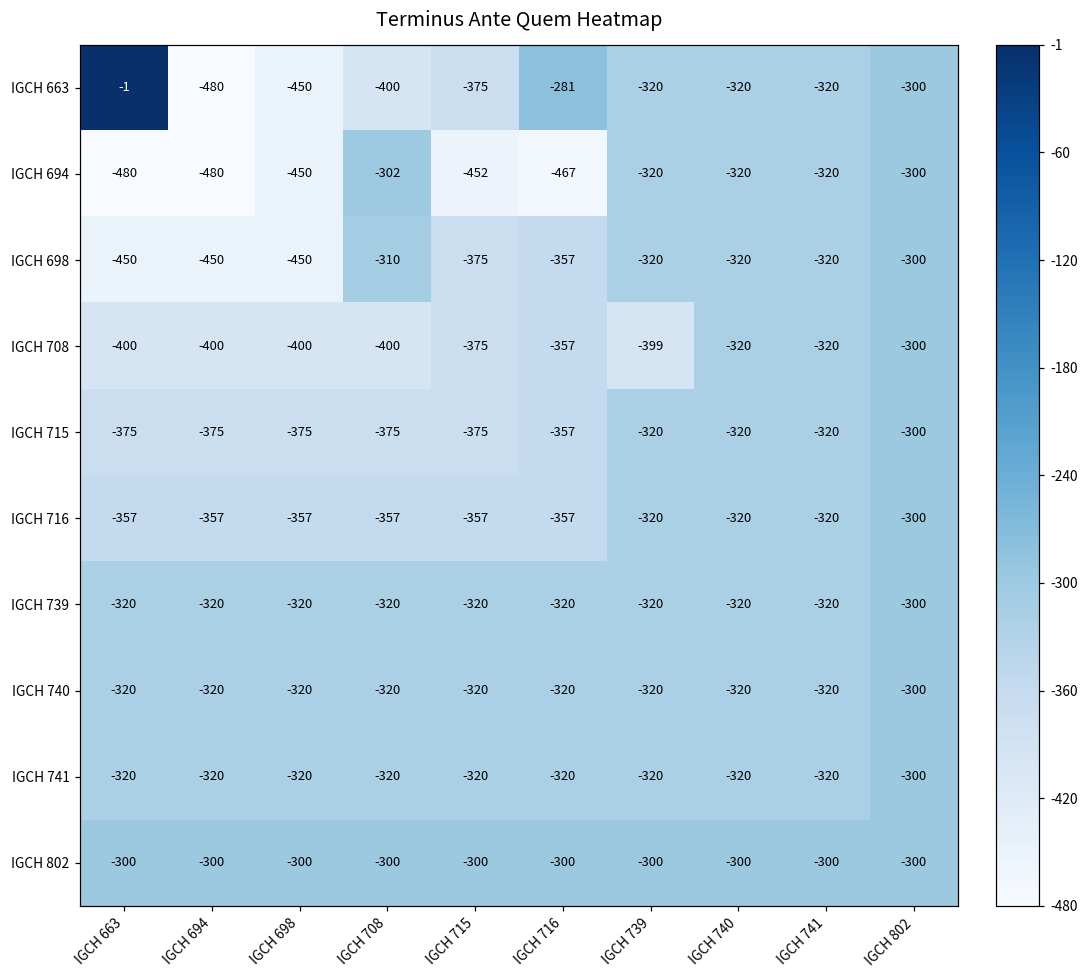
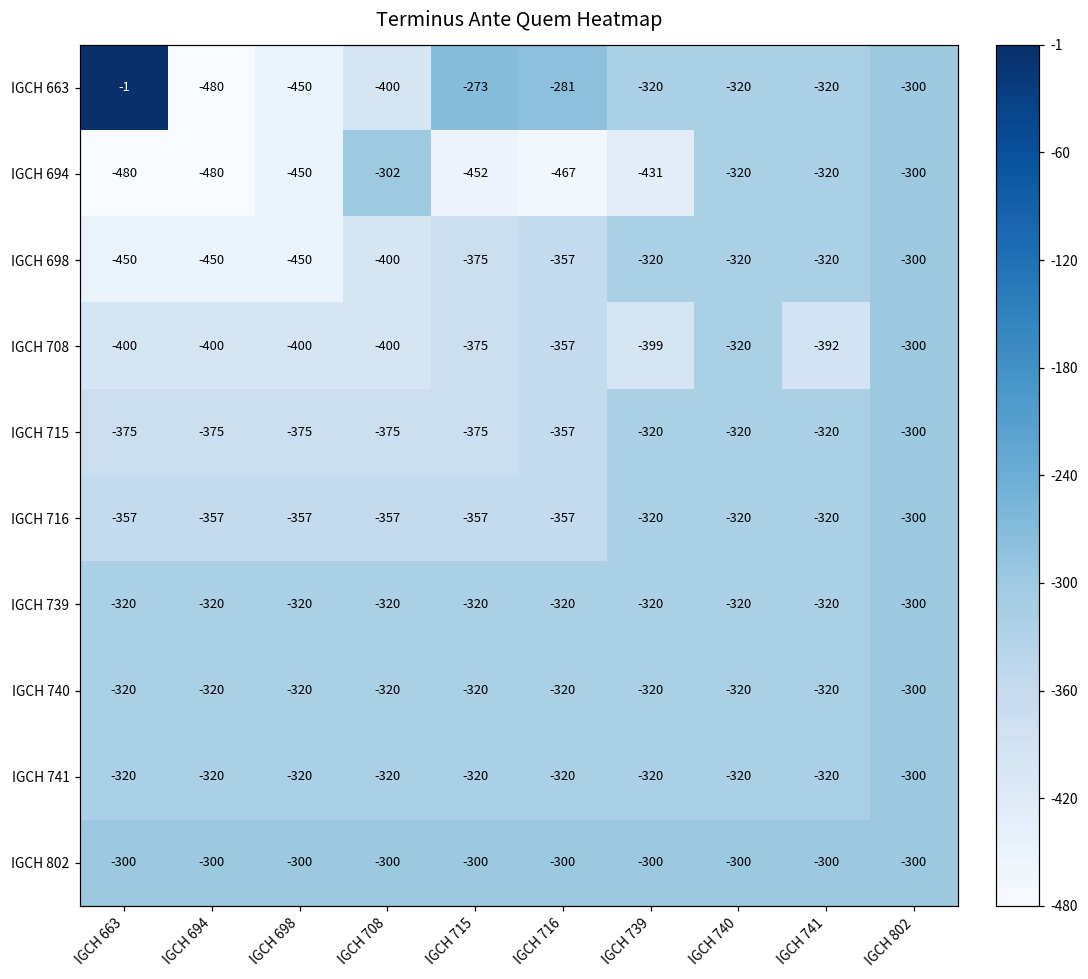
  {
    "IGCH 663": {
      "IGCH 663": -1,
      "IGCH 694": -480,
      "IGCH 698": -450,
      "IGCH 708": -400,
-     "IGCH 715": -375,
+     "IGCH 715": -273,
      "IGCH 716": -281,
      "IGCH 739": -320,
      "IGCH 740": -320,
      "IGCH 741": -320,
      "IGCH 802": -300
    },
    "IGCH 694": {
      "IGCH 663": -480,
      "IGCH 694": -480,
      "IGCH 698": -450,
      "IGCH 708": -302,
      "IGCH 715": -452,
      "IGCH 716": -467,
-     "IGCH 739": -320,
+     "IGCH 739": -431,
      "IGCH 740": -320,
      "IGCH 741": -320,
      "IGCH 802": -300
    },
    "IGCH 698": {
      "IGCH 663": -450,
      "IGCH 694": -450,
      "IGCH 698": -450,
-     "IGCH 708": -310,
+     "IGCH 708": -400,
      "IGCH 715": -375,
      "IGCH 716": -357,
      "IGCH 739": -320,
      "IGCH 740": -320,
      "IGCH 741": -320,
      "IGCH 802": -300
    },
    "IGCH 708": {
      "IGCH 663": -400,
      "IGCH 694": -400,
      "IGCH 698": -400,
      "IGCH 708": -400,
      "IGCH 715": -375,
      "IGCH 716": -357,
      "IGCH 739": -399,
      "IGCH 740": -320,
-     "IGCH 741": -320,
+     "IGCH 741": -392,
      "IGCH 802": -300
    },
    "IGCH 715": {
      "IGCH 663": -375,
      "IGCH 694": -375,
      "IGCH 698": -375,
      "IGCH 708": -375,
      "IGCH 715": -375,
      "IGCH 716": -357,
      "IGCH 739": -320,
      "IGCH 740": -320,
      "IGCH 741": -320,
      "IGCH 802": -300
    },
    "IGCH 716": {
      "IGCH 663": -357,
      "IGCH 694": -357,
      "IGCH 698": -357,
      "IGCH 708": -357,
      "IGCH 715": -357,
      "IGCH 716": -357,
      "IGCH 739": -320,
      "IGCH 740": -320,
      "IGCH 741": -320,
      "IGCH 802": -300
    },
    "IGCH 739": {
      "IGCH 663": -320,
      "IGCH 694": -320,
      "IGCH 698": -320,
      "IGCH 708": -320,
      "IGCH 715": -320,
      "IGCH 716": -320,
      "IGCH 739": -320,
      "IGCH 740": -320,
      "IGCH 741": -320,
      "IGCH 802": -300
    },
    "IGCH 740": {
      "IGCH 663": -320,
      "IGCH 694": -320,
      "IGCH 698": -320,
      "IGCH 708": -320,
      "IGCH 715": -320,
      "IGCH 716": -320,
      "IGCH 739": -320,
      "IGCH 740": -320,
      "IGCH 741": -320,
      "IGCH 802": -300
    },
    "IGCH 741": {
      "IGCH 663": -320,
      "IGCH 694": -320,
      "IGCH 698": -320,
      "IGCH 708": -320,
      "IGCH 715": -320,
      "IGCH 716": -320,
      "IGCH 739": -320,
      "IGCH 740": -320,
      "IGCH 741": -320,
      "IGCH 802": -300
    },
    "IGCH 802": {
      "IGCH 663": -300,
      "IGCH 694": -300,
      "IGCH 698": -300,
      "IGCH 708": -300,
      "IGCH 715": -300,
      "IGCH 716": -300,
      "IGCH 739": -300,
      "IGCH 740": -300,
      "IGCH 741": -300,
      "IGCH 802": -300
    }
  }
